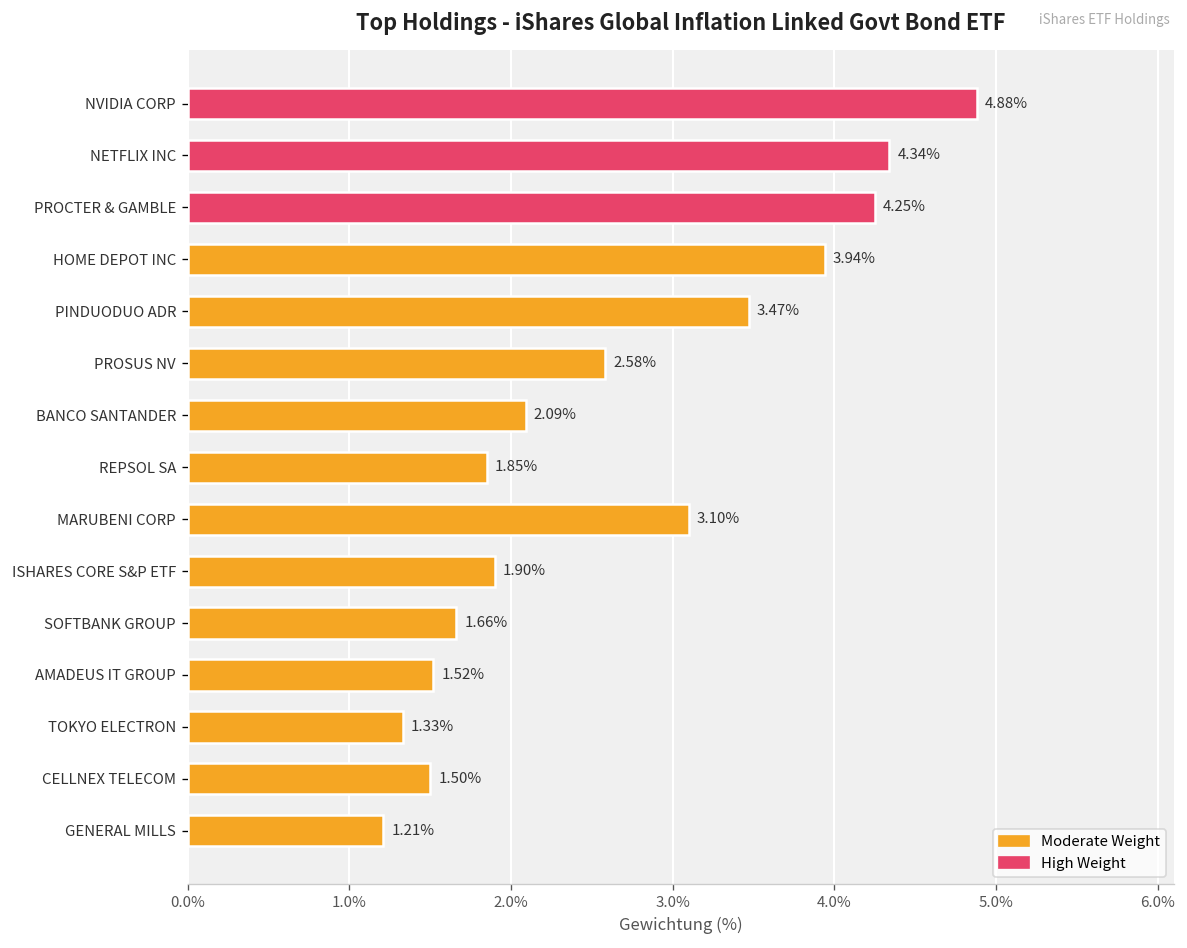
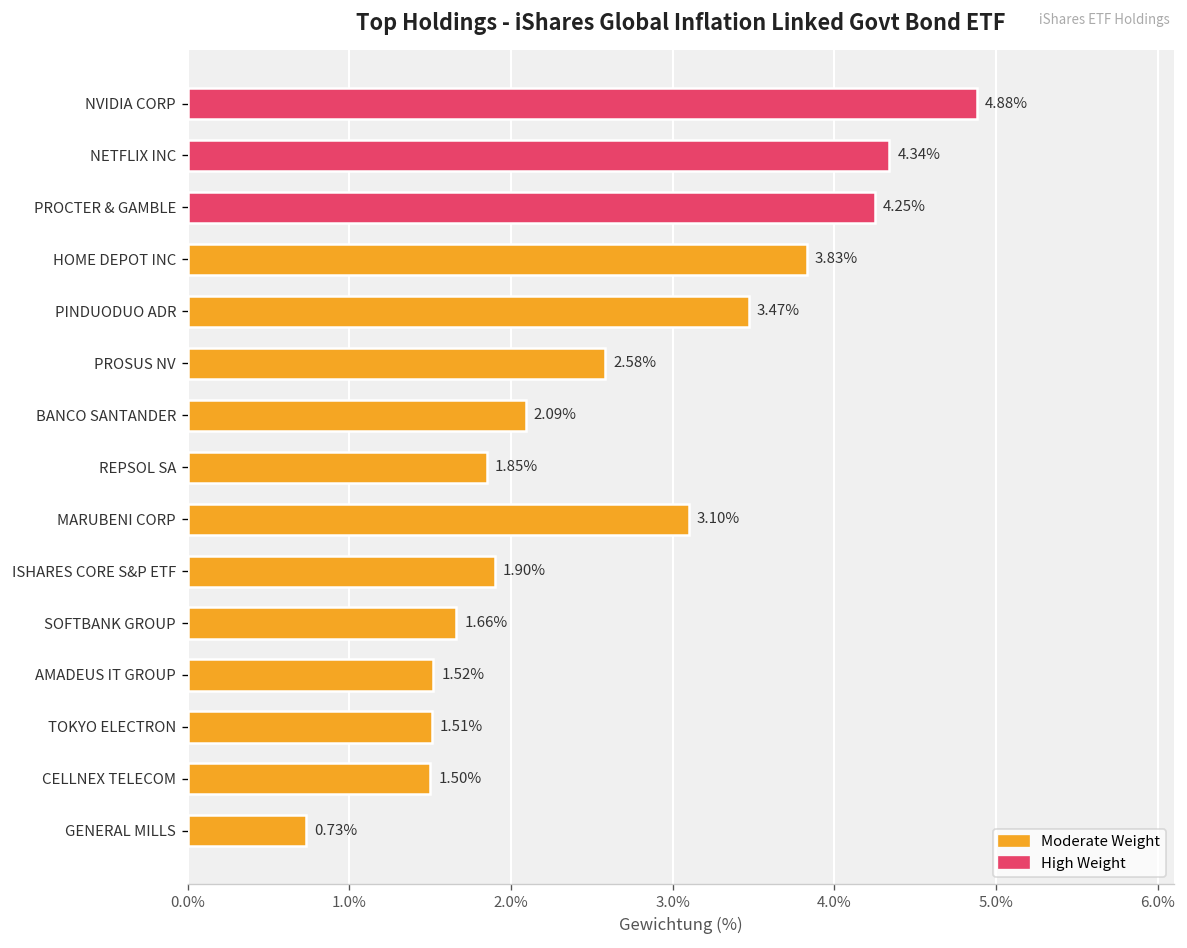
  {
    "NVIDIA CORP": "4.88%",
    "NETFLIX INC": "4.34%",
    "PROCTER & GAMBLE": "4.25%",
-   "HOME DEPOT INC": "3.94%",
+   "HOME DEPOT INC": "3.83%",
    "PINDUODUO ADR": "3.47%",
    "PROSUS NV": "2.58%",
    "BANCO SANTANDER": "2.09%",
    "REPSOL SA": "1.85%",
    "MARUBENI CORP": "3.10%",
    "ISHARES CORE S&P ETF": "1.90%",
    "SOFTBANK GROUP": "1.66%",
    "AMADEUS IT GROUP": "1.52%",
-   "TOKYO ELECTRON": "1.33%",
+   "TOKYO ELECTRON": "1.51%",
    "CELLNEX TELECOM": "1.50%",
-   "GENERAL MILLS": "1.21%"
+   "GENERAL MILLS": "0.73%"
  }
